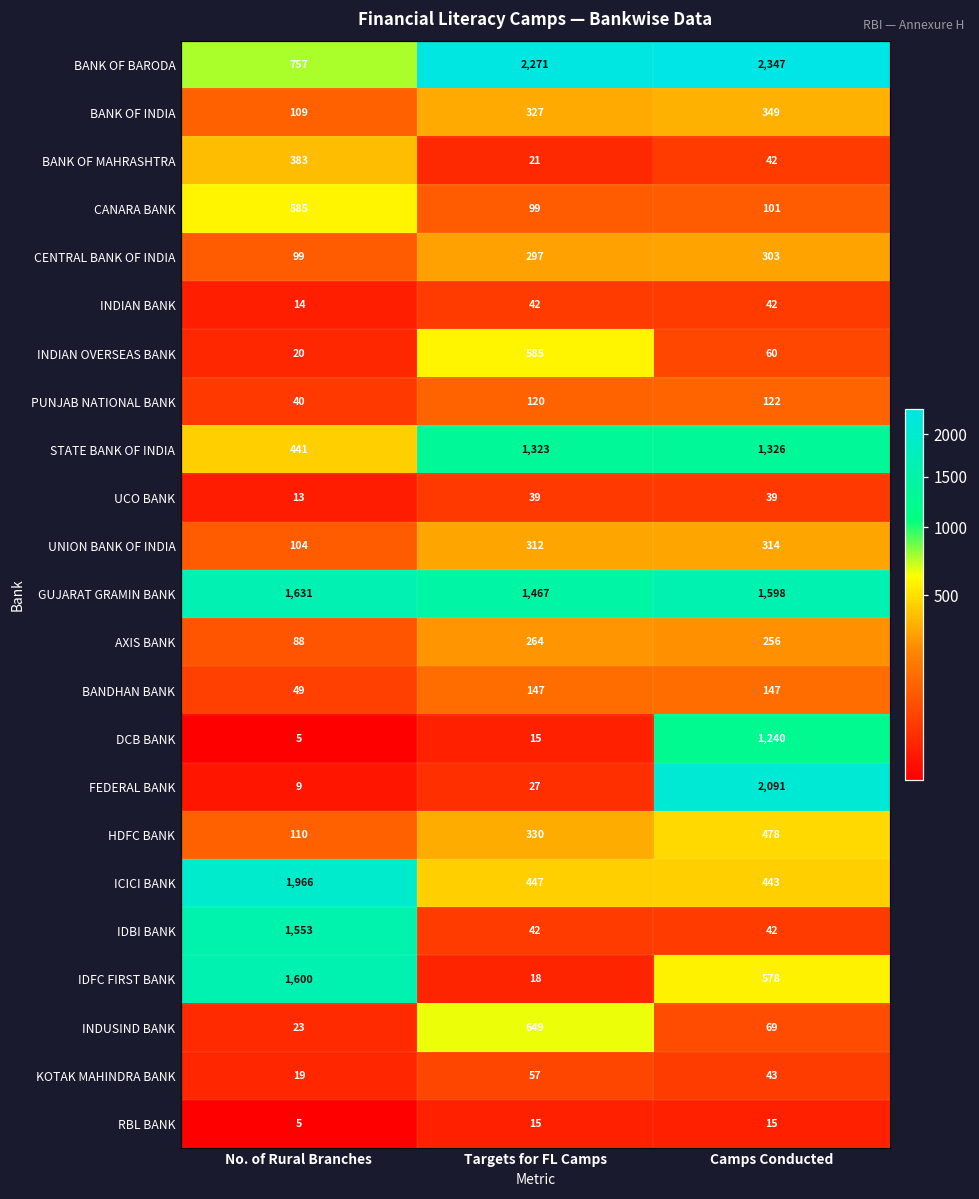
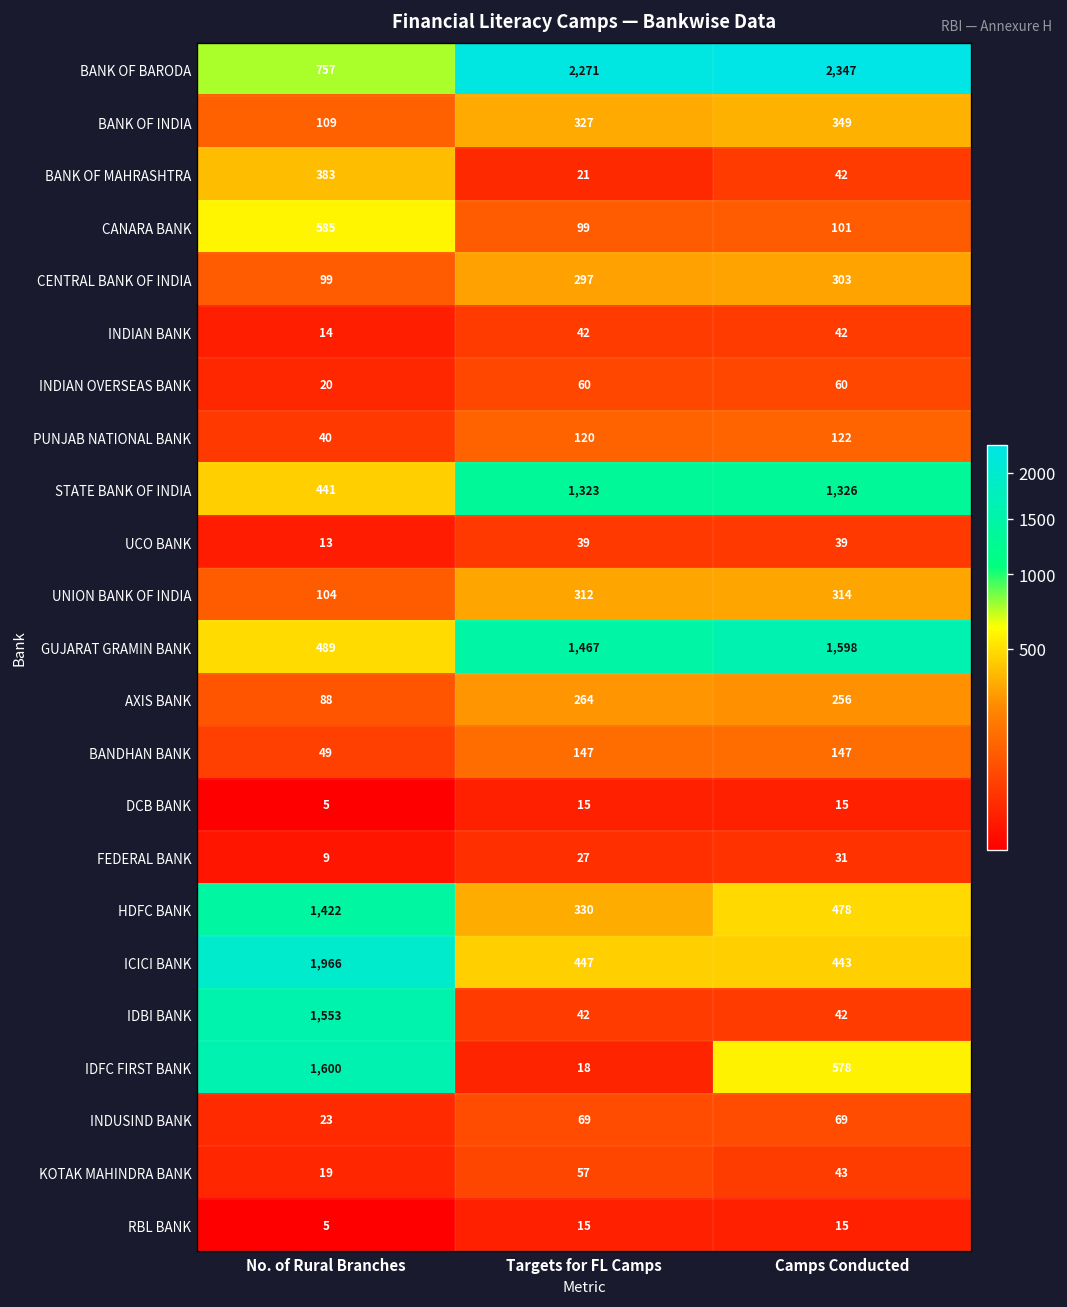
  {
    "BANK OF BARODA": {
      "No. of Rural Branches": "757",
      "Targets for FL Camps": "2,271",
      "Camps Conducted": "2,347"
    },
    "BANK OF INDIA": {
      "No. of Rural Branches": "109",
      "Targets for FL Camps": "327",
      "Camps Conducted": "349"
    },
    "BANK OF MAHRASHTRA": {
      "No. of Rural Branches": "383",
      "Targets for FL Camps": "21",
      "Camps Conducted": "42"
    },
    "CANARA BANK": {
      "No. of Rural Branches": "585",
      "Targets for FL Camps": "99",
      "Camps Conducted": "101"
    },
    "CENTRAL BANK OF INDIA": {
      "No. of Rural Branches": "99",
      "Targets for FL Camps": "297",
      "Camps Conducted": "303"
    },
    "INDIAN BANK": {
      "No. of Rural Branches": "14",
      "Targets for FL Camps": "42",
      "Camps Conducted": "42"
    },
    "INDIAN OVERSEAS BANK": {
      "No. of Rural Branches": "20",
-     "Targets for FL Camps": "585",
+     "Targets for FL Camps": "60",
      "Camps Conducted": "60"
    },
    "PUNJAB NATIONAL BANK": {
      "No. of Rural Branches": "40",
      "Targets for FL Camps": "120",
      "Camps Conducted": "122"
    },
    "STATE BANK OF INDIA": {
      "No. of Rural Branches": "441",
      "Targets for FL Camps": "1,323",
      "Camps Conducted": "1,326"
    },
    "UCO BANK": {
      "No. of Rural Branches": "13",
      "Targets for FL Camps": "39",
      "Camps Conducted": "39"
    },
    "UNION BANK OF INDIA": {
      "No. of Rural Branches": "104",
      "Targets for FL Camps": "312",
      "Camps Conducted": "314"
    },
    "GUJARAT GRAMIN BANK": {
-     "No. of Rural Branches": "1,631",
+     "No. of Rural Branches": "489",
      "Targets for FL Camps": "1,467",
      "Camps Conducted": "1,598"
    },
    "AXIS BANK": {
      "No. of Rural Branches": "88",
      "Targets for FL Camps": "264",
      "Camps Conducted": "256"
    },
    "BANDHAN BANK": {
      "No. of Rural Branches": "49",
      "Targets for FL Camps": "147",
      "Camps Conducted": "147"
    },
    "DCB BANK": {
      "No. of Rural Branches": "5",
      "Targets for FL Camps": "15",
-     "Camps Conducted": "1,240"
+     "Camps Conducted": "15"
    },
    "FEDERAL BANK": {
      "No. of Rural Branches": "9",
      "Targets for FL Camps": "27",
-     "Camps Conducted": "2,091"
+     "Camps Conducted": "31"
    },
    "HDFC BANK": {
-     "No. of Rural Branches": "110",
+     "No. of Rural Branches": "1,422",
      "Targets for FL Camps": "330",
      "Camps Conducted": "478"
    },
    "ICICI BANK": {
      "No. of Rural Branches": "1,966",
      "Targets for FL Camps": "447",
      "Camps Conducted": "443"
    },
    "IDBI BANK": {
      "No. of Rural Branches": "1,553",
      "Targets for FL Camps": "42",
      "Camps Conducted": "42"
    },
    "IDFC FIRST BANK": {
      "No. of Rural Branches": "1,600",
      "Targets for FL Camps": "18",
      "Camps Conducted": "578"
    },
    "INDUSIND BANK": {
      "No. of Rural Branches": "23",
-     "Targets for FL Camps": "649",
+     "Targets for FL Camps": "69",
      "Camps Conducted": "69"
    },
    "KOTAK MAHINDRA BANK": {
      "No. of Rural Branches": "19",
      "Targets for FL Camps": "57",
      "Camps Conducted": "43"
    },
    "RBL BANK": {
      "No. of Rural Branches": "5",
      "Targets for FL Camps": "15",
      "Camps Conducted": "15"
    }
  }
